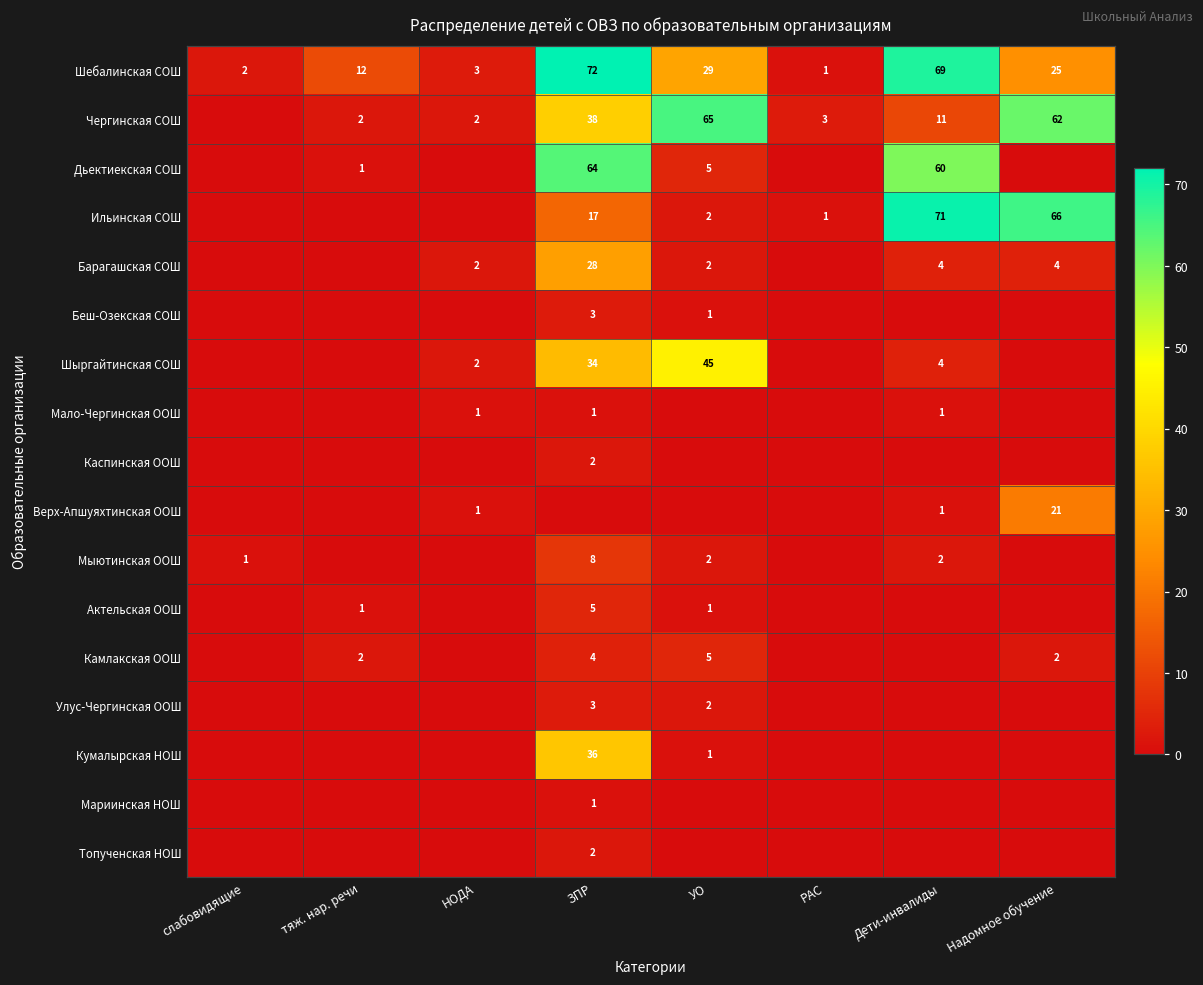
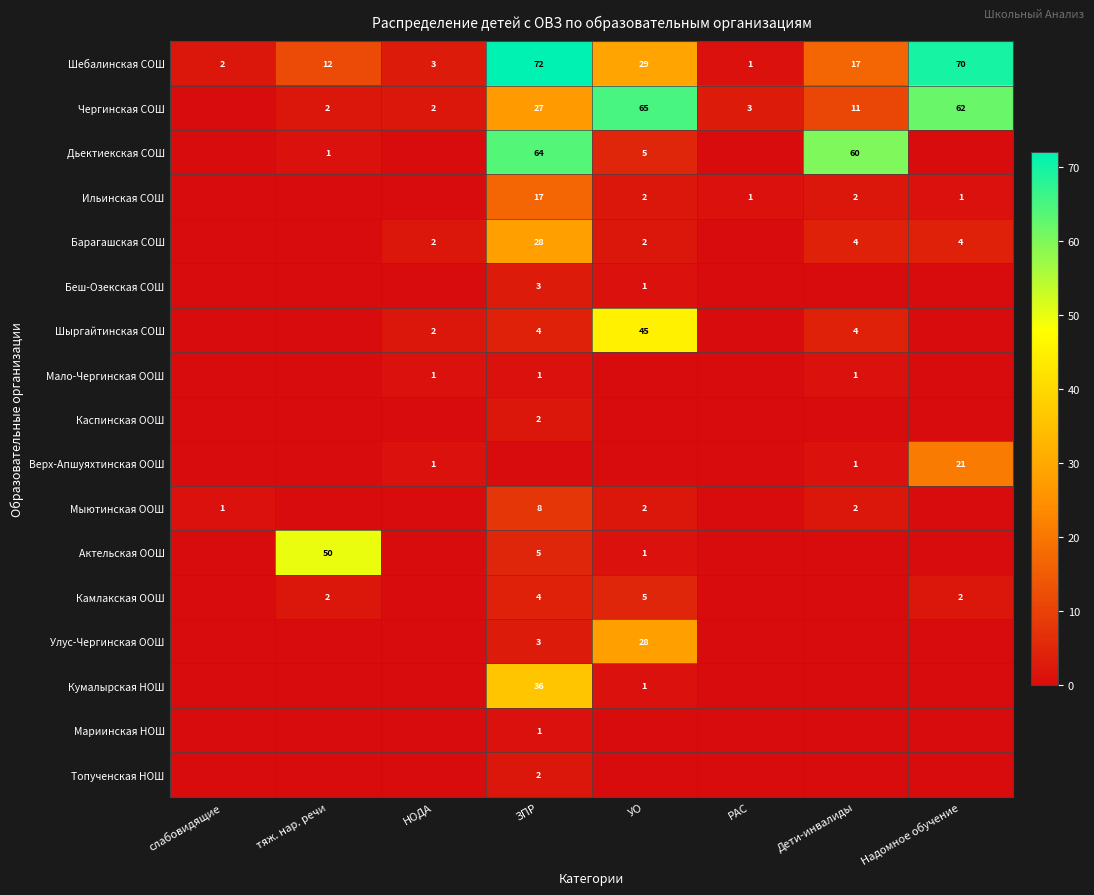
  {
    "Шебалинская СОШ": {
      "слабовидящие": 2,
      "тяж. нар. речи": 12,
      "НОДА": 3,
      "ЗПР": 72,
      "УО": 29,
      "РАС": 1,
-     "Дети-инвалиды": 69,
-     "Надомное обучение": 25
+     "Дети-инвалиды": 17,
+     "Надомное обучение": 70
    },
    "Чергинская СОШ": {
      "тяж. нар. речи": 2,
      "НОДА": 2,
-     "ЗПР": 38,
+     "ЗПР": 27,
      "УО": 65,
      "РАС": 3,
      "Дети-инвалиды": 11,
      "Надомное обучение": 62
    },
    "Дьектиекская СОШ": {
      "тяж. нар. речи": 1,
      "ЗПР": 64,
      "УО": 5,
      "Дети-инвалиды": 60
    },
    "Ильинская СОШ": {
      "ЗПР": 17,
      "УО": 2,
      "РАС": 1,
-     "Дети-инвалиды": 71,
-     "Надомное обучение": 66
+     "Дети-инвалиды": 2,
+     "Надомное обучение": 1
    },
    "Барагашская СОШ": {
      "НОДА": 2,
      "ЗПР": 28,
      "УО": 2,
      "Дети-инвалиды": 4,
      "Надомное обучение": 4
    },
    "Беш-Озекская СОШ": {
      "ЗПР": 3,
      "УО": 1
    },
    "Шыргайтинская СОШ": {
      "НОДА": 2,
-     "ЗПР": 34,
+     "ЗПР": 4,
      "УО": 45,
      "Дети-инвалиды": 4
    },
    "Мало-Чергинская ООШ": {
      "НОДА": 1,
      "ЗПР": 1,
      "Дети-инвалиды": 1
    },
    "Каспинская ООШ": {
      "ЗПР": 2
    },
    "Верх-Апшуяхтинская ООШ": {
      "НОДА": 1,
      "Дети-инвалиды": 1,
      "Надомное обучение": 21
    },
    "Мыютинская ООШ": {
      "слабовидящие": 1,
      "ЗПР": 8,
      "УО": 2,
      "Дети-инвалиды": 2
    },
    "Актельская ООШ": {
-     "тяж. нар. речи": 1,
+     "тяж. нар. речи": 50,
      "ЗПР": 5,
      "УО": 1
    },
    "Камлакская ООШ": {
      "тяж. нар. речи": 2,
      "ЗПР": 4,
      "УО": 5,
      "Надомное обучение": 2
    },
    "Улус-Чергинская ООШ": {
      "ЗПР": 3,
-     "УО": 2
+     "УО": 28
    },
    "Кумалырская НОШ": {
      "ЗПР": 36,
      "УО": 1
    },
    "Мариинская НОШ": {
      "ЗПР": 1
    },
    "Топученская НОШ": {
      "ЗПР": 2
    }
  }
